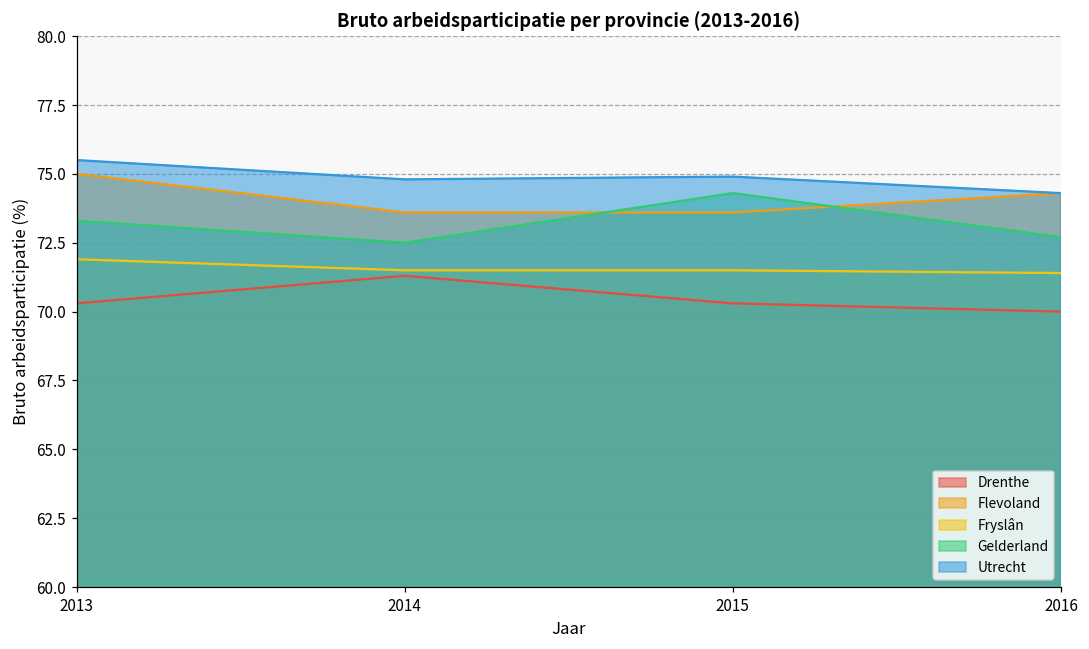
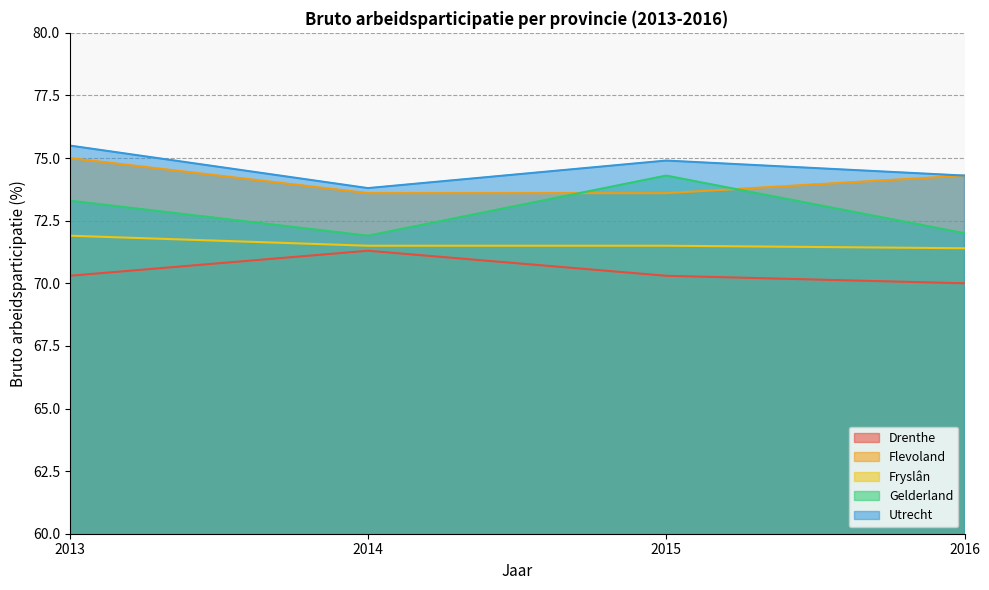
  {
    "Drenthe": {
      "2013": 70.3,
      "2014": 71.3,
      "2015": 70.3,
      "2016": 70.0
    },
    "Gelderland": {
      "2013": 73.3,
-     "2014": 72.5,
+     "2014": 71.9,
      "2015": 74.3,
-     "2016": 72.7
+     "2016": 72.0
    },
    "Utrecht": {
      "2013": 75.5,
-     "2014": 74.8,
+     "2014": 73.8,
      "2015": 74.9
    }
  }
